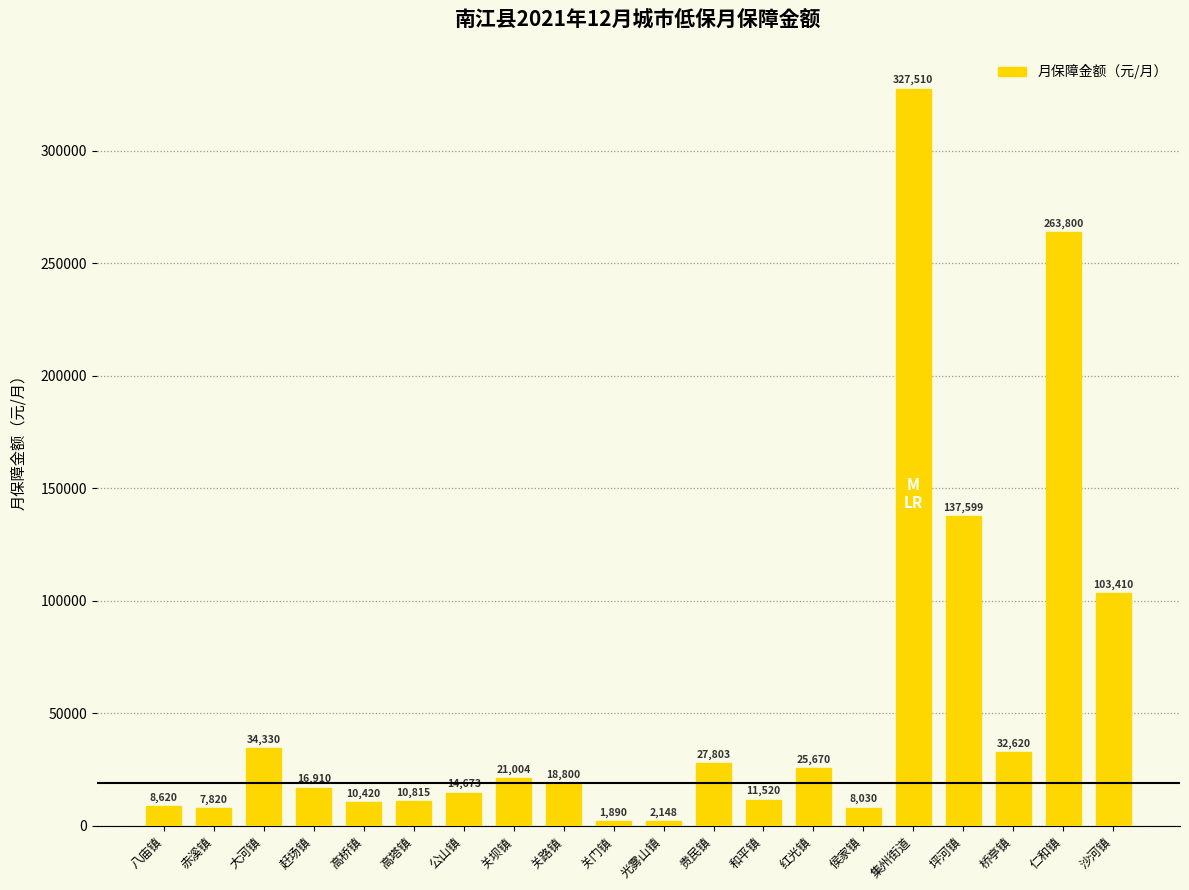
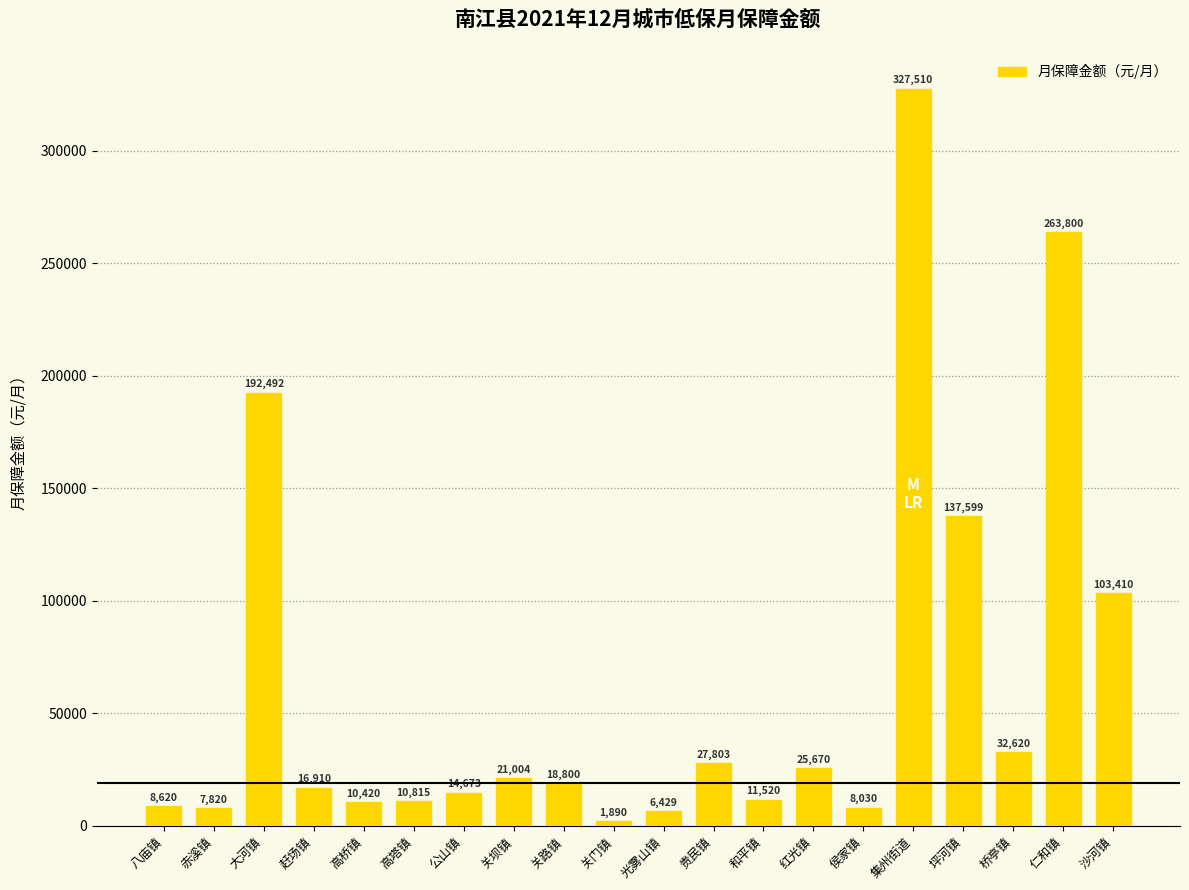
  {
    "八庙镇": "8,620",
    "赤溪镇": "7,820",
-   "大河镇": "34,330",
+   "大河镇": "192,492",
    "赶场镇": "16,910",
    "高桥镇": "10,420",
    "高塔镇": "10,815",
    "公山镇": "14,673",
    "关坝镇": "21,004",
    "关路镇": "18,800",
    "关门镇": "1,890",
-   "光雾山镇": "2,148",
+   "光雾山镇": "6,429",
    "贵民镇": "27,803",
    "和平镇": "11,520",
    "红光镇": "25,670",
    "侯家镇": "8,030",
    "集州街道": "327,510",
    "坪河镇": "137,599",
    "桥亭镇": "32,620",
    "仁和镇": "263,800",
    "沙河镇": "103,410"
  }
